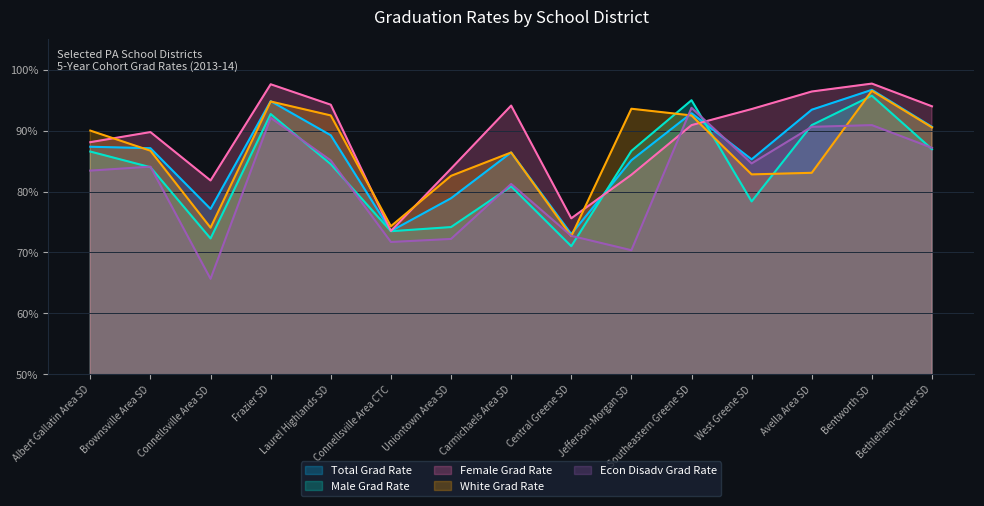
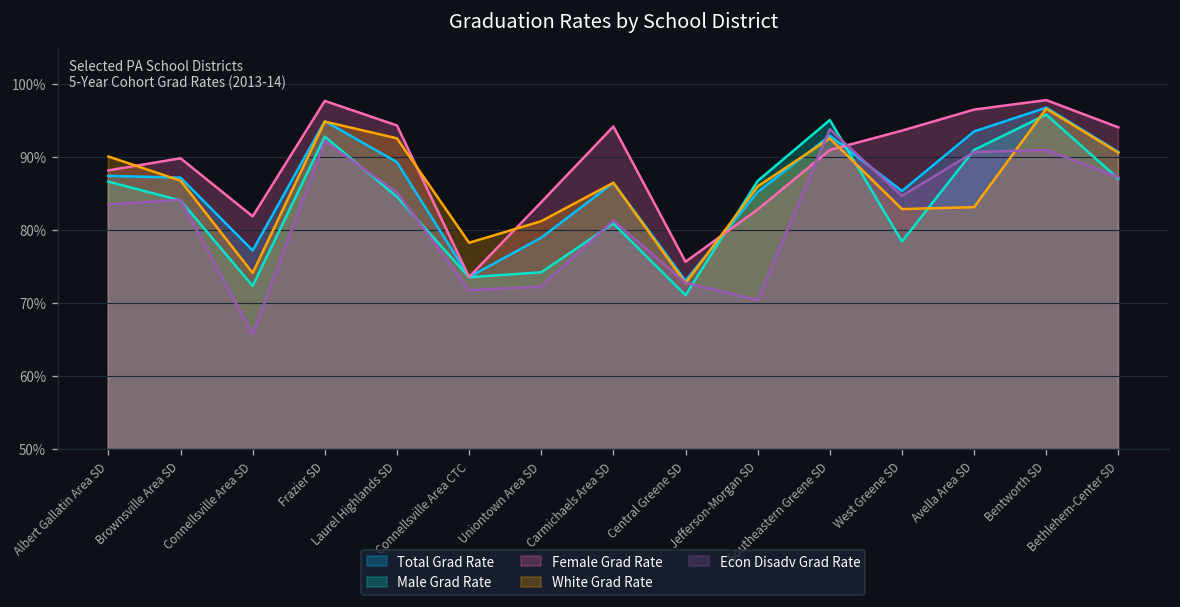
  {
    "White Grad Rate": {
      "Albert Gallatin Area SD": "90%",
      "Connellsville Area SD": "74%",
      "Laurel Highlands SD": "93%",
-     "Connellsville Area CTC": "74%",
-     "Uniontown Area SD": "83%",
-     "Jefferson-Morgan SD": "94%",
+     "Connellsville Area CTC": "78%",
+     "Uniontown Area SD": "81%",
+     "Jefferson-Morgan SD": "86%",
      "West Greene SD": "83%",
      "Avella Area SD": "83%"
    }
  }
